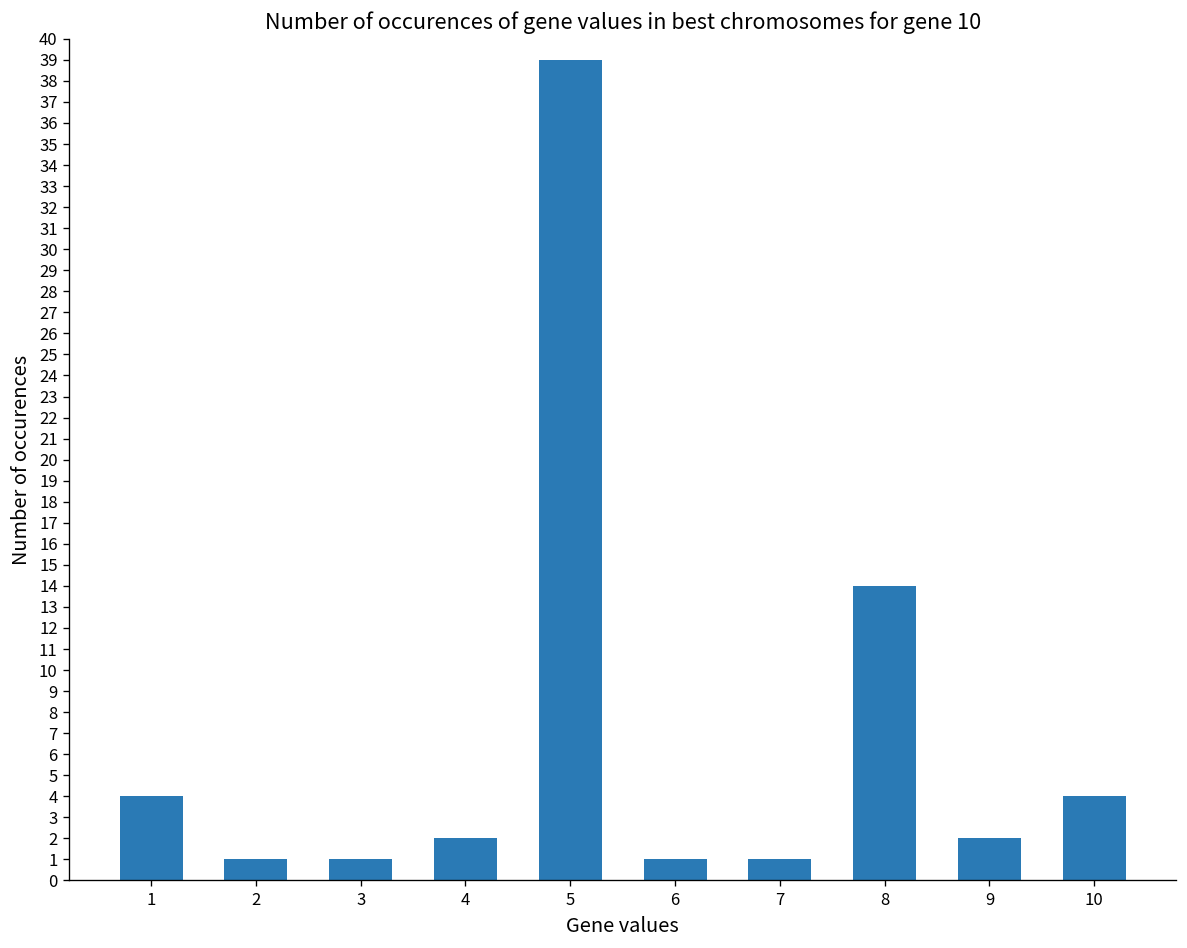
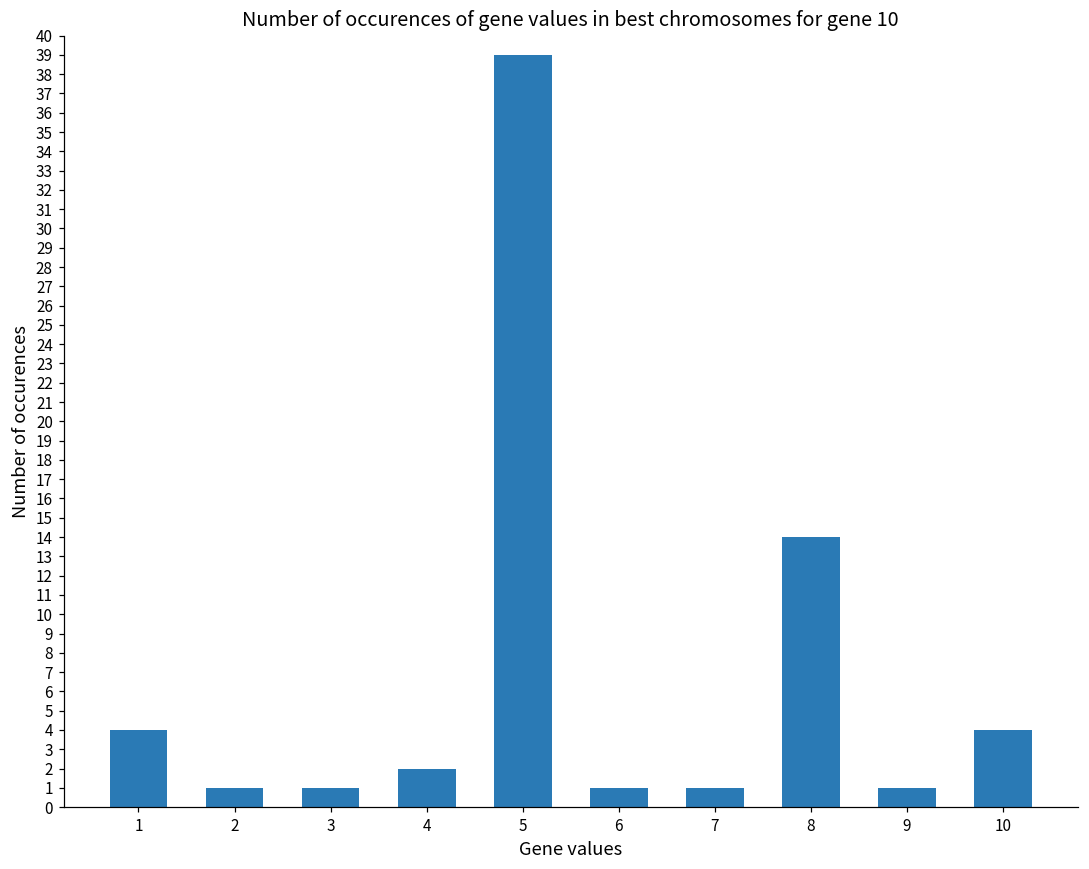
  {
    "1": 4,
    "2": 1,
    "3": 1,
    "4": 2,
    "5": 39,
    "6": 1,
    "7": 1,
    "8": 14,
-   "9": 2,
+   "9": 1,
    "10": 4
  }
